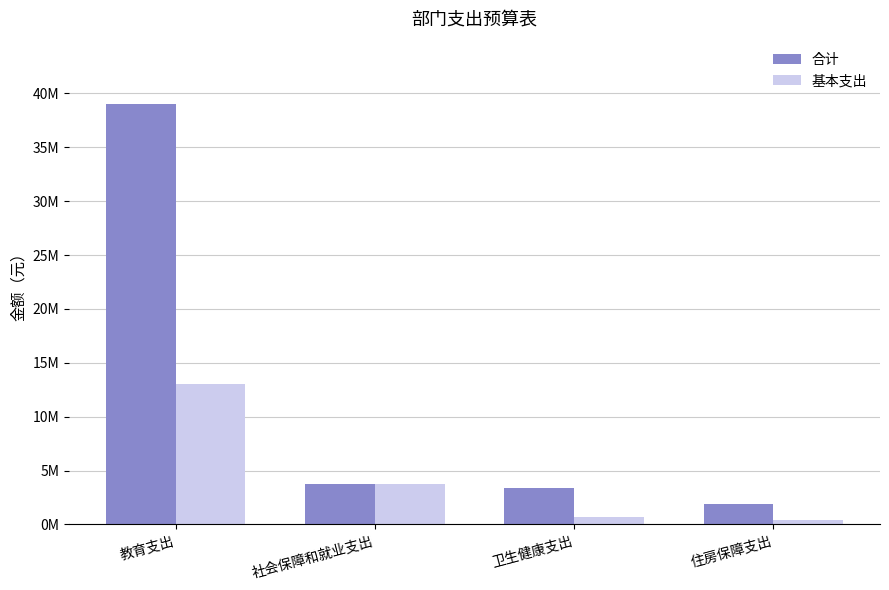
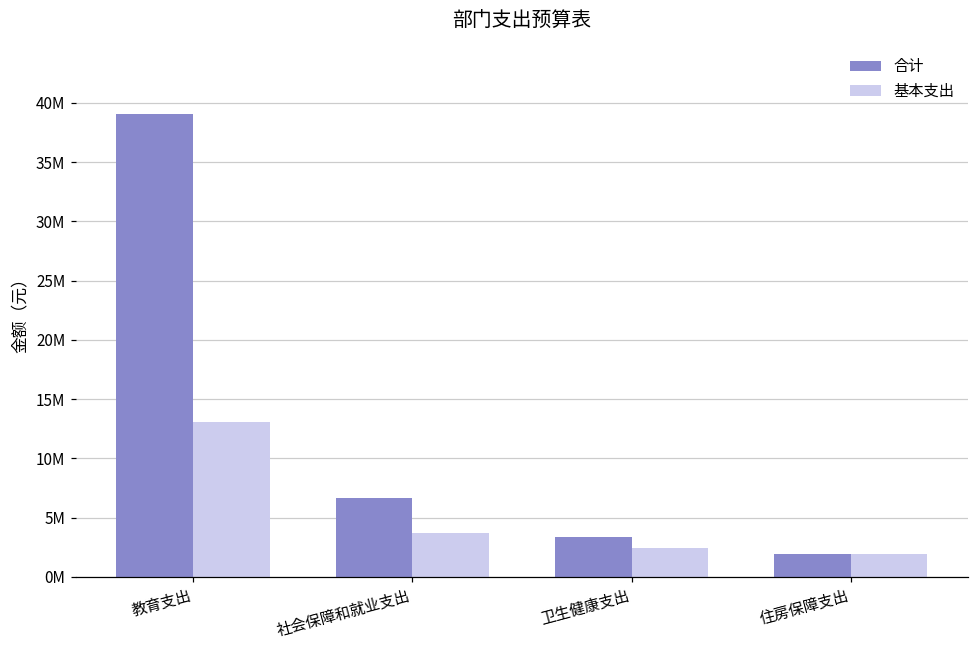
  {
    "合计": {
      "教育支出": 39000000,
-     "社会保障和就业支出": 3700000,
+     "社会保障和就业支出": 6700000,
      "卫生健康支出": 3400000,
      "住房保障支出": 1900000
    },
    "基本支出": {
      "教育支出": 13100000,
      "社会保障和就业支出": 3700000,
-     "卫生健康支出": 700000,
-     "住房保障支出": 400000
+     "卫生健康支出": 2400000,
+     "住房保障支出": 1900000
    }
  }
